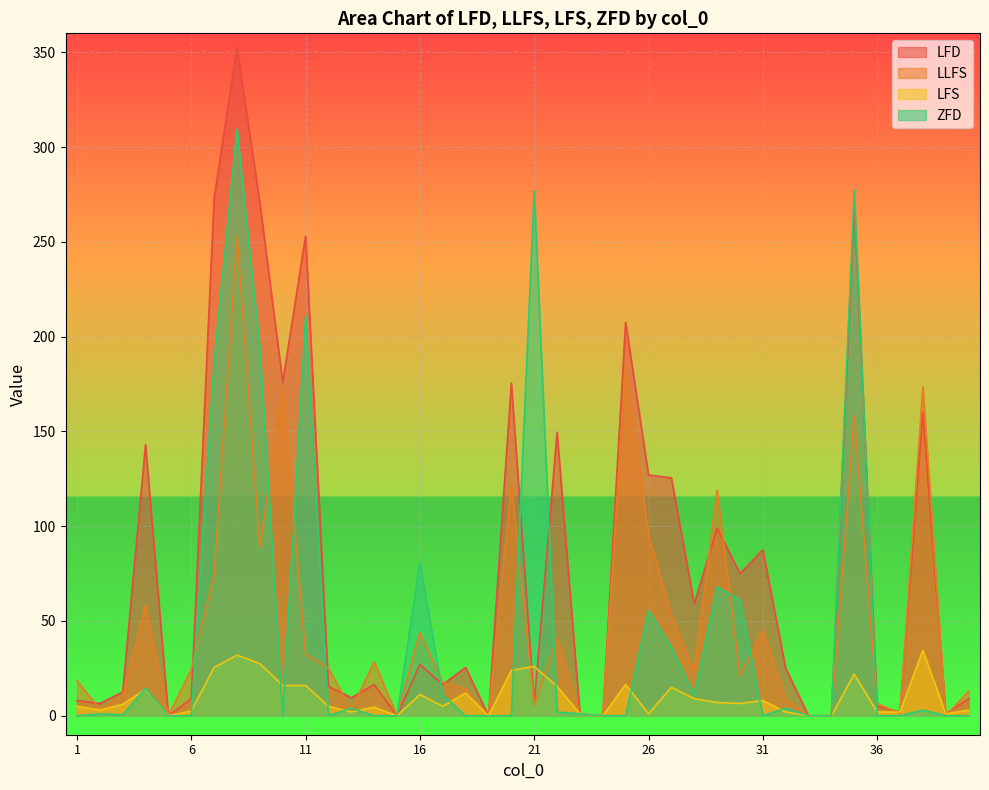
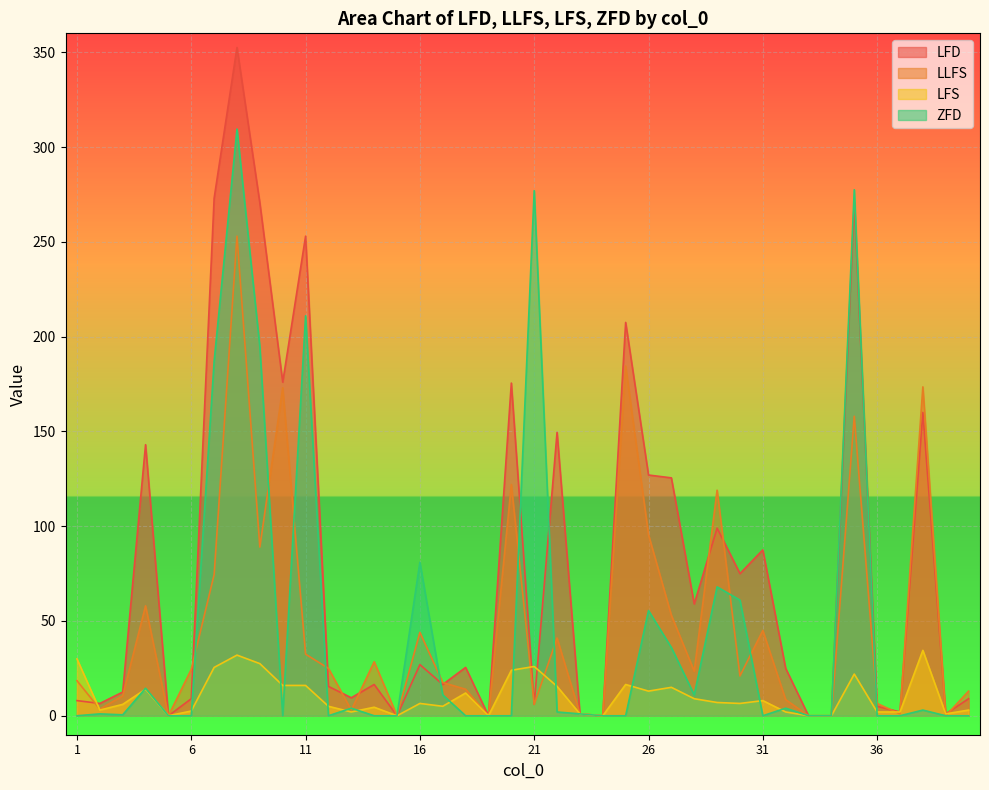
  {
    "LFS": {
-     "1": 5,
+     "1": 30,
      "6": 3,
      "11": 16,
-     "16": 11,
+     "16": 7,
      "21": 26,
-     "26": 1,
+     "26": 13,
      "31": 8,
      "36": 2
    },
    "ZFD": {
      "1": 0,
      "6": 0,
      "11": 211,
      "16": 81,
      "21": 277,
      "26": 56,
      "31": 0,
      "36": 0
    }
  }
